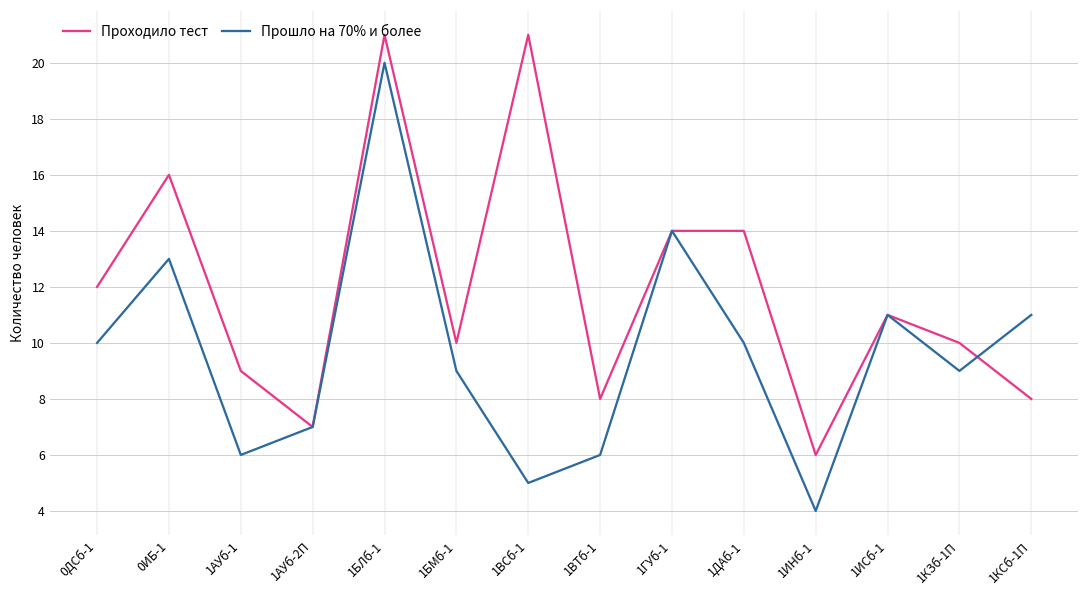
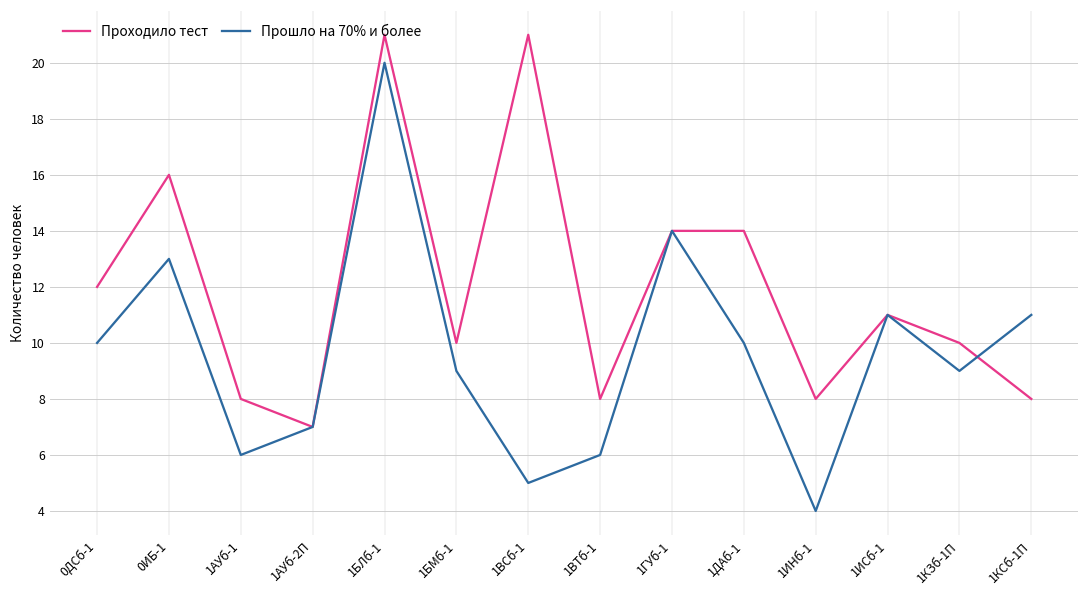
  {
    "Проходило тест": {
      "0ДСб-1": 12,
      "0ИБ-1": 16,
-     "1АУб-1": 9,
+     "1АУб-1": 8,
      "1БЛб-1": 21,
      "1БМб-1": 10,
      "1ВСб-1": 21,
      "1ВТб-1": 8,
      "1ДАб-1": 14,
-     "1ИНб-1": 6,
+     "1ИНб-1": 8,
      "1КЗб-1П": 10,
      "1КСб-1П": 8
    },
    "Прошло на 70% и более": {
      "0ДСб-1": 10,
      "0ИБ-1": 13,
      "1АУб-1": 6,
      "1БЛб-1": 20,
      "1БМб-1": 9,
      "1ВСб-1": 5,
      "1ВТб-1": 6,
      "1ДАб-1": 10,
      "1ИНб-1": 4,
      "1КЗб-1П": 9,
      "1КСб-1П": 11
    }
  }
